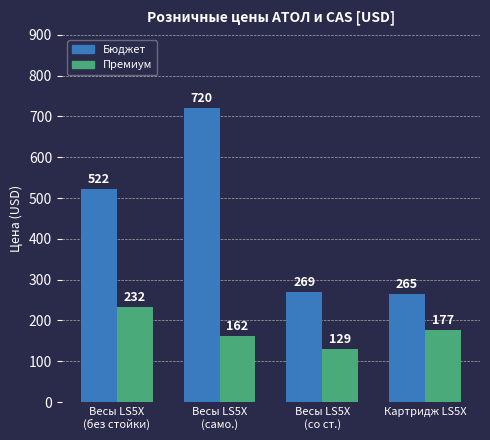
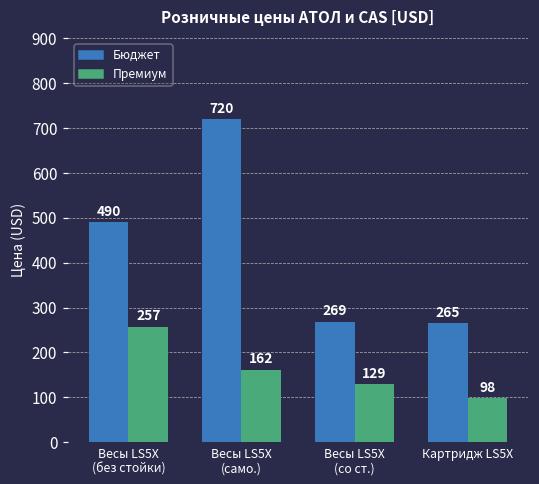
  {
    "Бюджет": {
-     "Весы LS5X (без стойки)": 522,
+     "Весы LS5X (без стойки)": 490,
      "Весы LS5X (само.)": 720,
      "Весы LS5X (со ст.)": 269,
      "Картридж LS5X": 265
    },
    "Премиум": {
-     "Весы LS5X (без стойки)": 232,
+     "Весы LS5X (без стойки)": 257,
      "Весы LS5X (само.)": 162,
      "Весы LS5X (со ст.)": 129,
-     "Картридж LS5X": 177
+     "Картридж LS5X": 98
    }
  }
